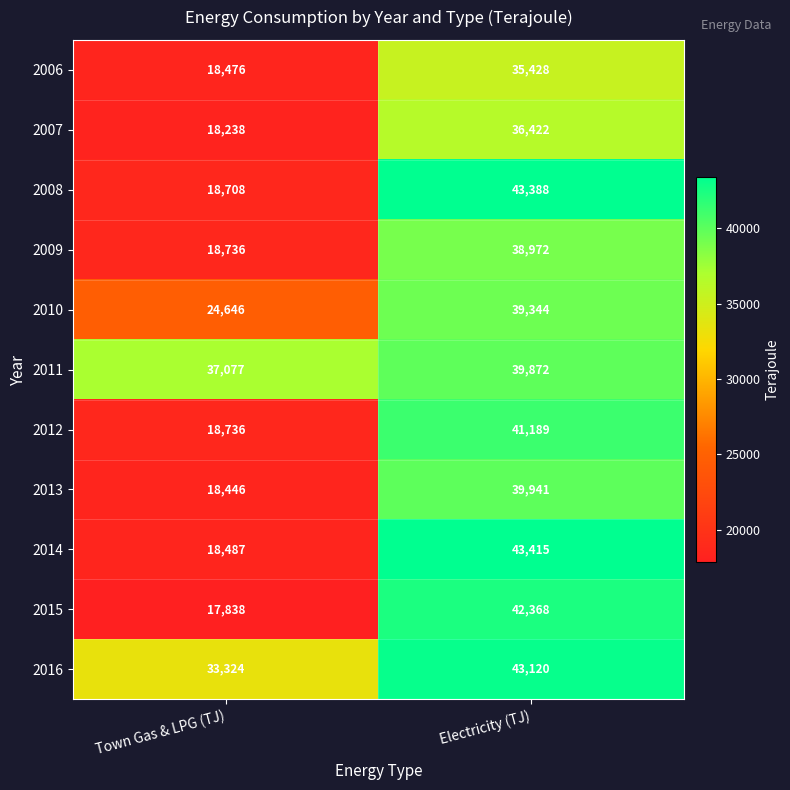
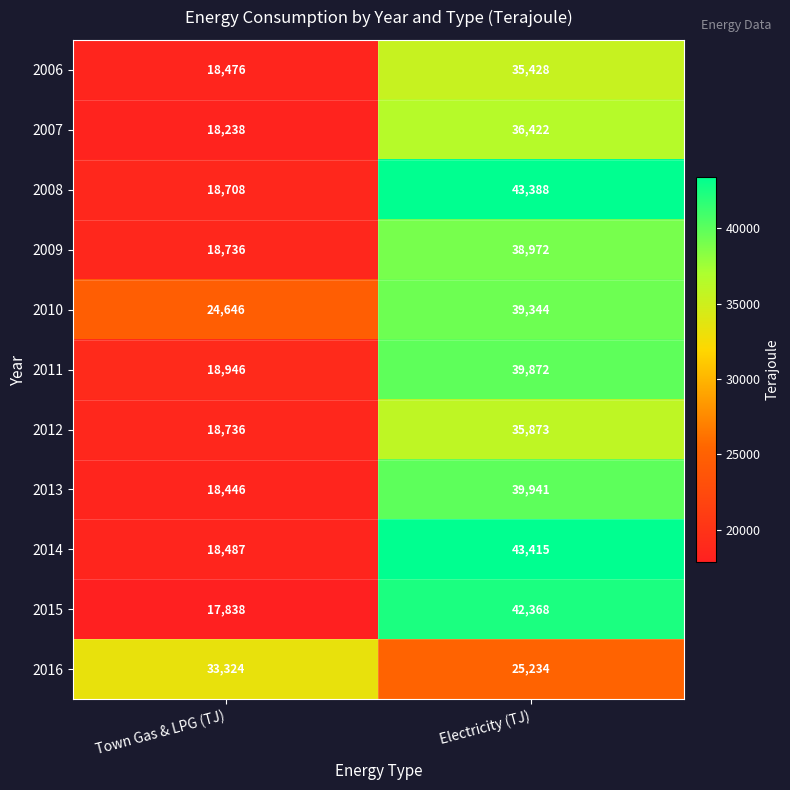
  {
    "2006": {
      "Town Gas & LPG (TJ)": "18,476",
      "Electricity (TJ)": "35,428"
    },
    "2007": {
      "Town Gas & LPG (TJ)": "18,238",
      "Electricity (TJ)": "36,422"
    },
    "2008": {
      "Town Gas & LPG (TJ)": "18,708",
      "Electricity (TJ)": "43,388"
    },
    "2009": {
      "Town Gas & LPG (TJ)": "18,736",
      "Electricity (TJ)": "38,972"
    },
    "2010": {
      "Town Gas & LPG (TJ)": "24,646",
      "Electricity (TJ)": "39,344"
    },
    "2011": {
-     "Town Gas & LPG (TJ)": "37,077",
+     "Town Gas & LPG (TJ)": "18,946",
      "Electricity (TJ)": "39,872"
    },
    "2012": {
      "Town Gas & LPG (TJ)": "18,736",
-     "Electricity (TJ)": "41,189"
+     "Electricity (TJ)": "35,873"
    },
    "2013": {
      "Town Gas & LPG (TJ)": "18,446",
      "Electricity (TJ)": "39,941"
    },
    "2014": {
      "Town Gas & LPG (TJ)": "18,487",
      "Electricity (TJ)": "43,415"
    },
    "2015": {
      "Town Gas & LPG (TJ)": "17,838",
      "Electricity (TJ)": "42,368"
    },
    "2016": {
      "Town Gas & LPG (TJ)": "33,324",
-     "Electricity (TJ)": "43,120"
+     "Electricity (TJ)": "25,234"
    }
  }
